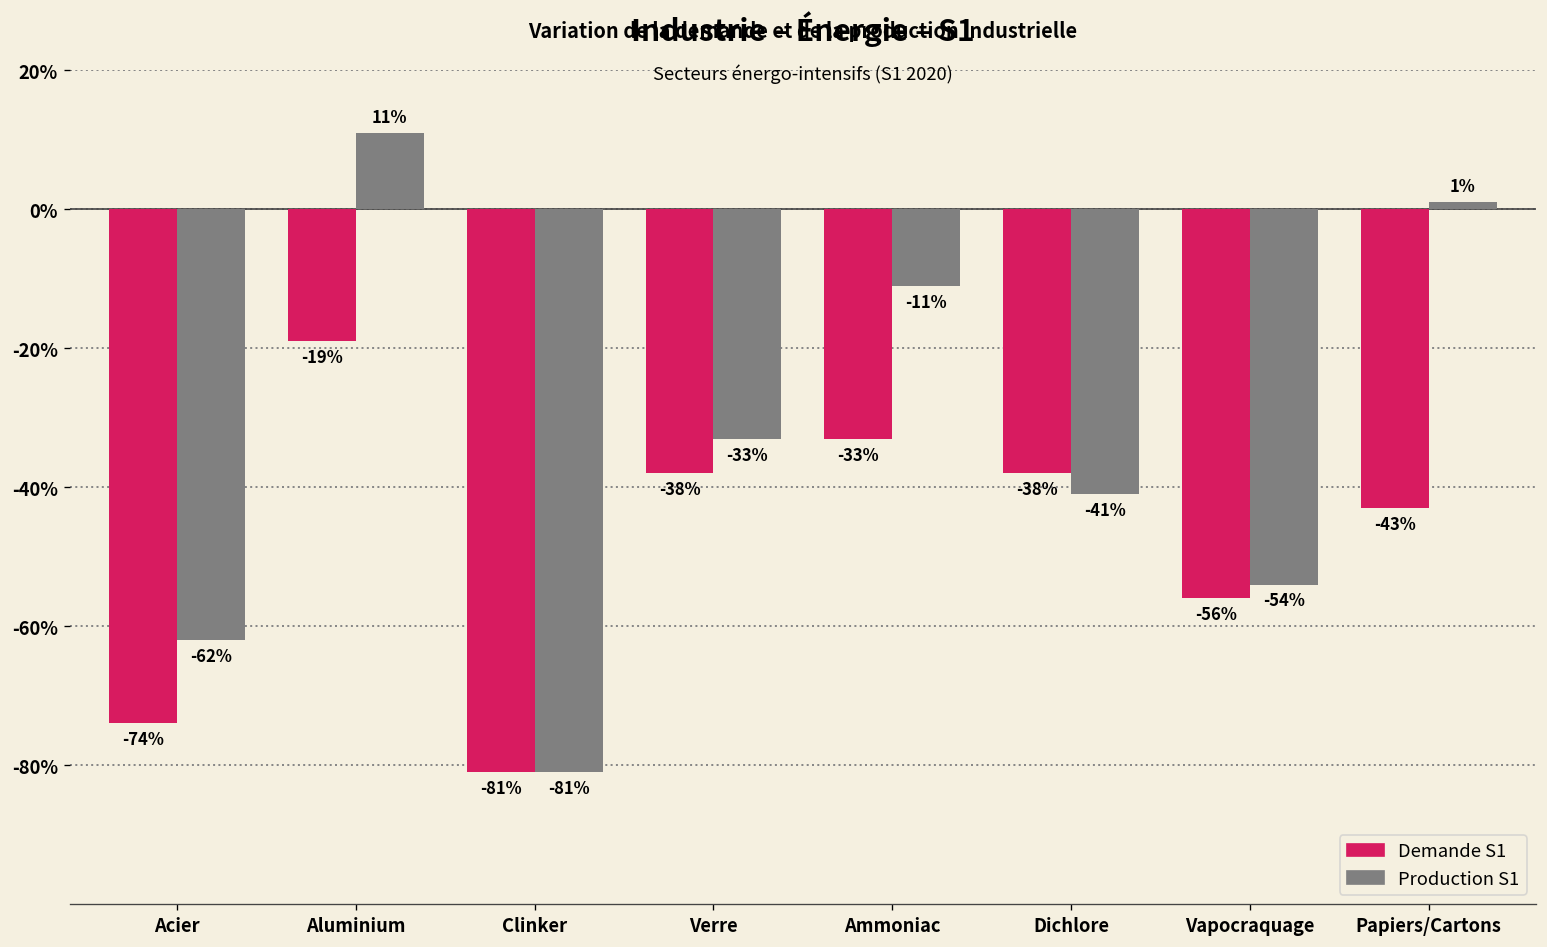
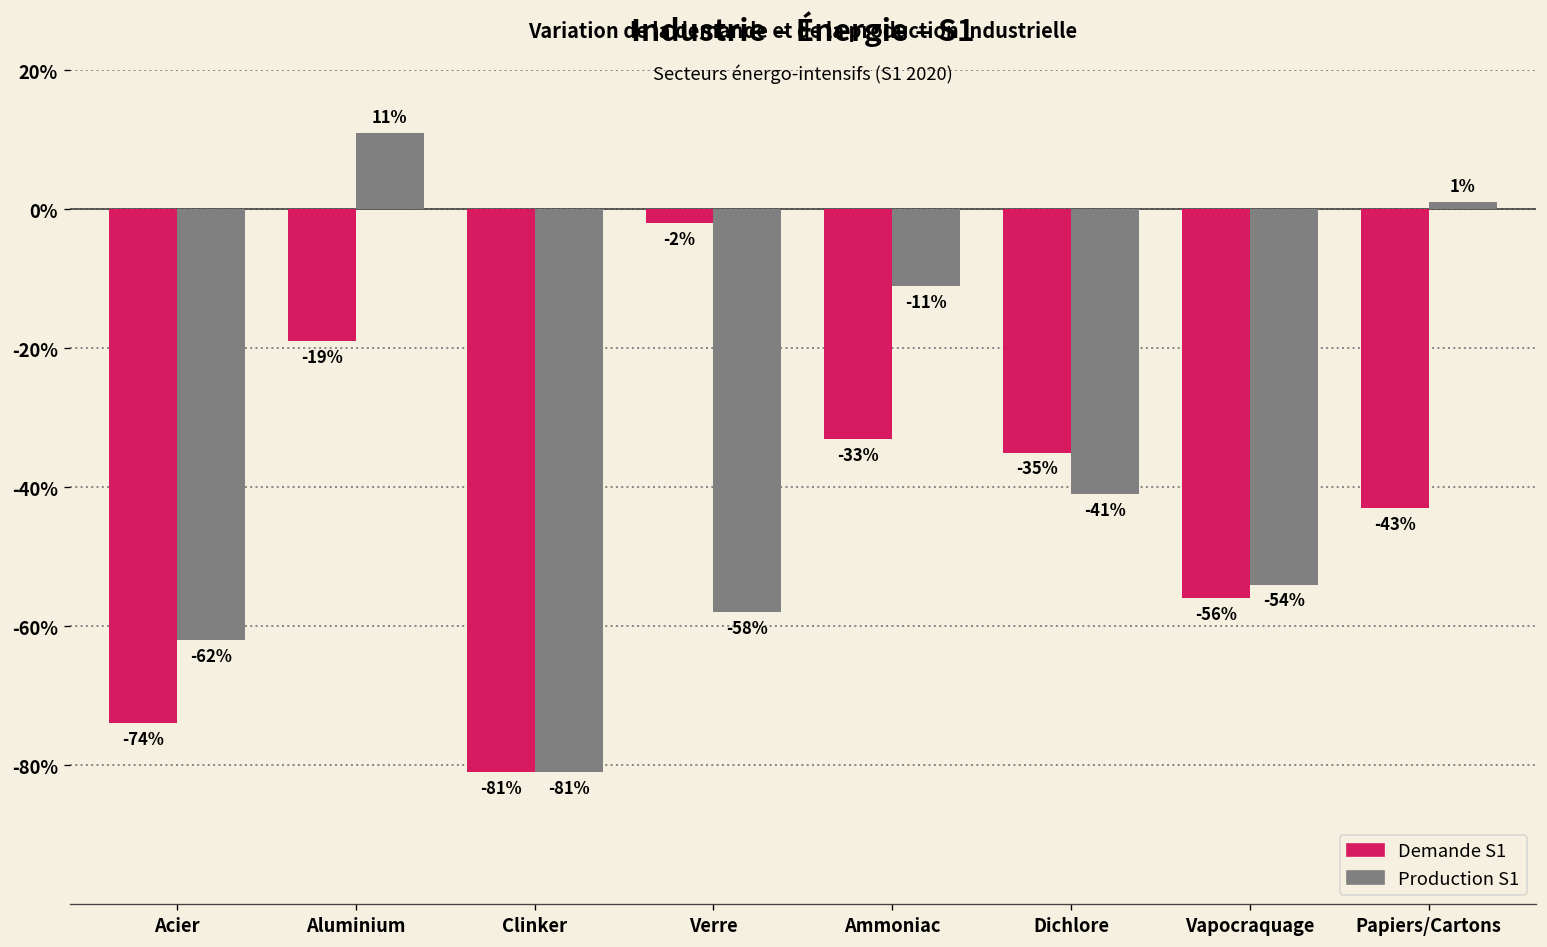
  {
    "Demande S1": {
      "Acier": "-74%",
      "Aluminium": "-19%",
      "Clinker": "-81%",
-     "Verre": "-38%",
+     "Verre": "-2%",
      "Ammoniac": "-33%",
-     "Dichlore": "-38%",
+     "Dichlore": "-35%",
      "Vapocraquage": "-56%",
      "Papiers/Cartons": "-43%"
    },
    "Production S1": {
      "Acier": "-62%",
      "Aluminium": "11%",
      "Clinker": "-81%",
-     "Verre": "-33%",
+     "Verre": "-58%",
      "Ammoniac": "-11%",
      "Dichlore": "-41%",
      "Vapocraquage": "-54%",
      "Papiers/Cartons": "1%"
    }
  }
